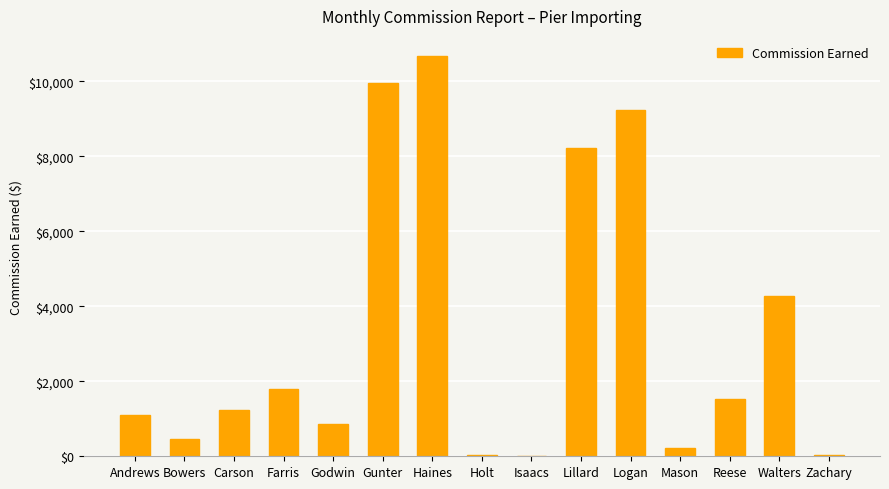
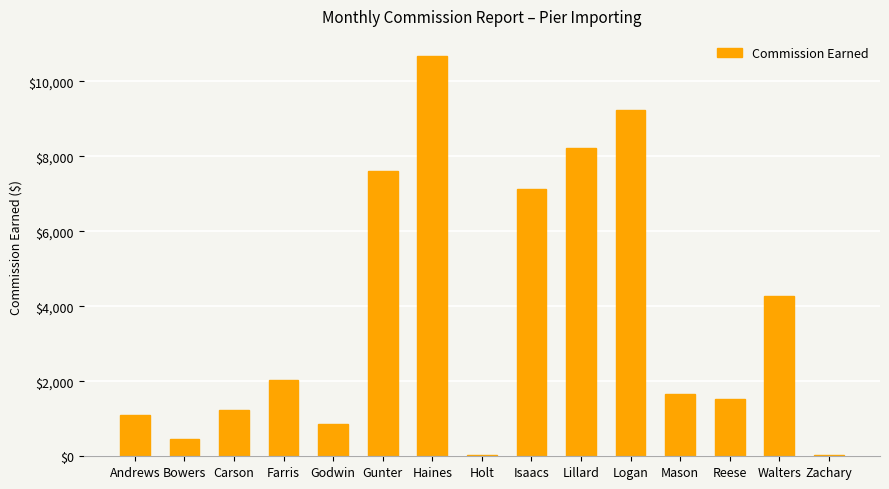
  {
    "Andrews": "$1,100",
    "Bowers": "$500",
    "Carson": "$1,200",
-   "Farris": "$1,800",
+   "Farris": "$2,000",
    "Godwin": "$900",
-   "Gunter": "$10,000",
+   "Gunter": "$7,600",
    "Haines": "$10,700",
-   "Isaacs": "$0",
+   "Isaacs": "$7,100",
    "Lillard": "$8,200",
    "Logan": "$9,200",
-   "Mason": "$200",
+   "Mason": "$1,700",
    "Reese": "$1,500",
    "Walters": "$4,300"
  }
